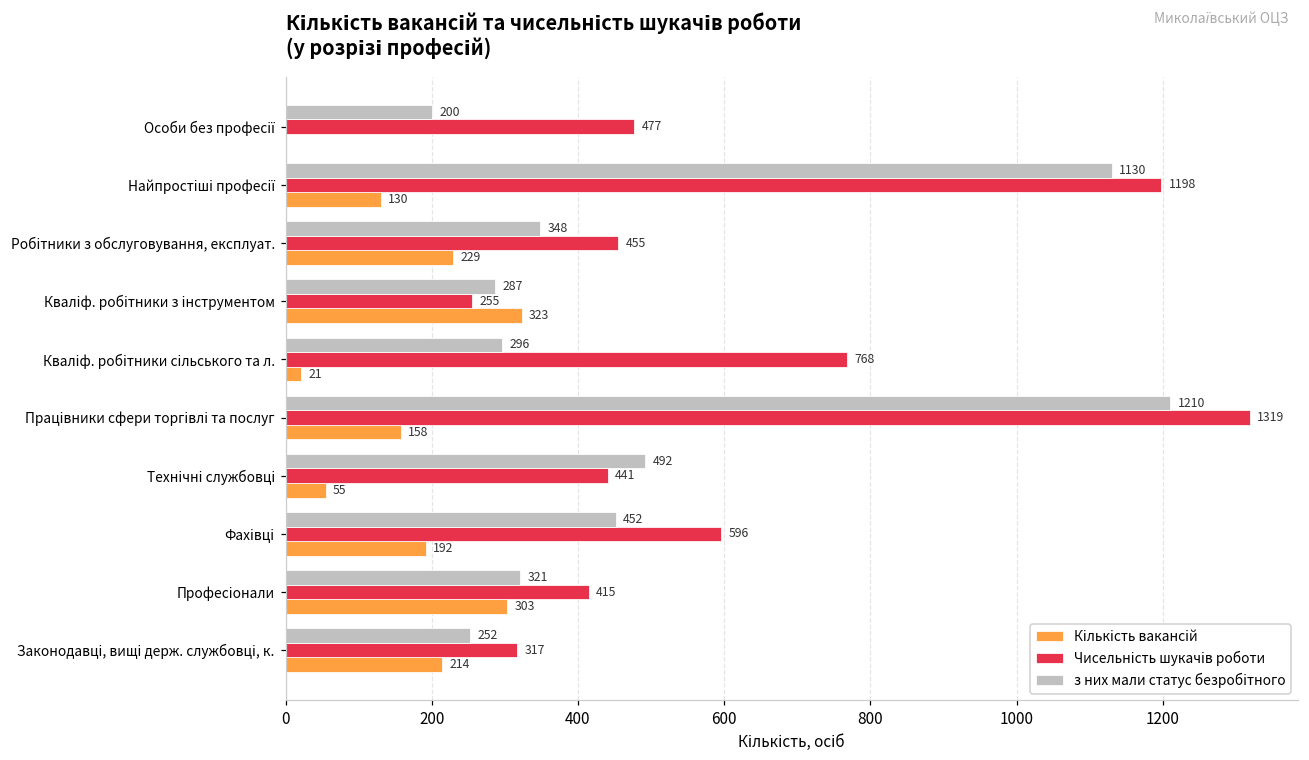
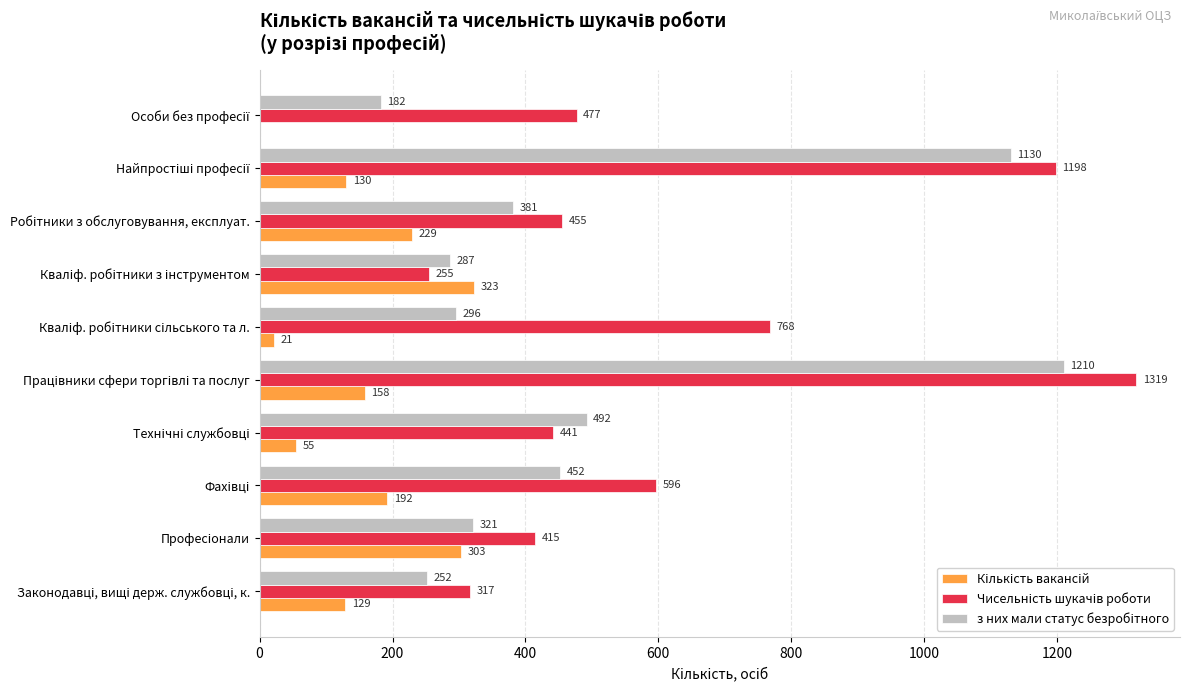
  {
    "Кількість вакансій": {
      "Найпростіші професії": 130,
      "Робітники з обслуговування, експлуат.": 229,
      "Кваліф. робітники з інструментом": 323,
      "Кваліф. робітники сільського та л.": 21,
      "Працівники сфери торгівлі та послуг": 158,
      "Технічні службовці": 55,
      "Фахівці": 192,
      "Професіонали": 303,
-     "Законодавці, вищі держ. службовці, к.": 214
+     "Законодавці, вищі держ. службовці, к.": 129
    },
    "Чисельність шукачів роботи": {
      "Особи без професії": 477,
      "Найпростіші професії": 1198,
      "Робітники з обслуговування, експлуат.": 455,
      "Кваліф. робітники з інструментом": 255,
      "Кваліф. робітники сільського та л.": 768,
      "Працівники сфери торгівлі та послуг": 1319,
      "Технічні службовці": 441,
      "Фахівці": 596,
      "Професіонали": 415,
      "Законодавці, вищі держ. службовці, к.": 317
    },
    "з них мали статус безробітного": {
-     "Особи без професії": 200,
+     "Особи без професії": 182,
      "Найпростіші професії": 1130,
-     "Робітники з обслуговування, експлуат.": 348,
+     "Робітники з обслуговування, експлуат.": 381,
      "Кваліф. робітники з інструментом": 287,
      "Кваліф. робітники сільського та л.": 296,
      "Працівники сфери торгівлі та послуг": 1210,
      "Технічні службовці": 492,
      "Фахівці": 452,
      "Професіонали": 321,
      "Законодавці, вищі держ. службовці, к.": 252
    }
  }
